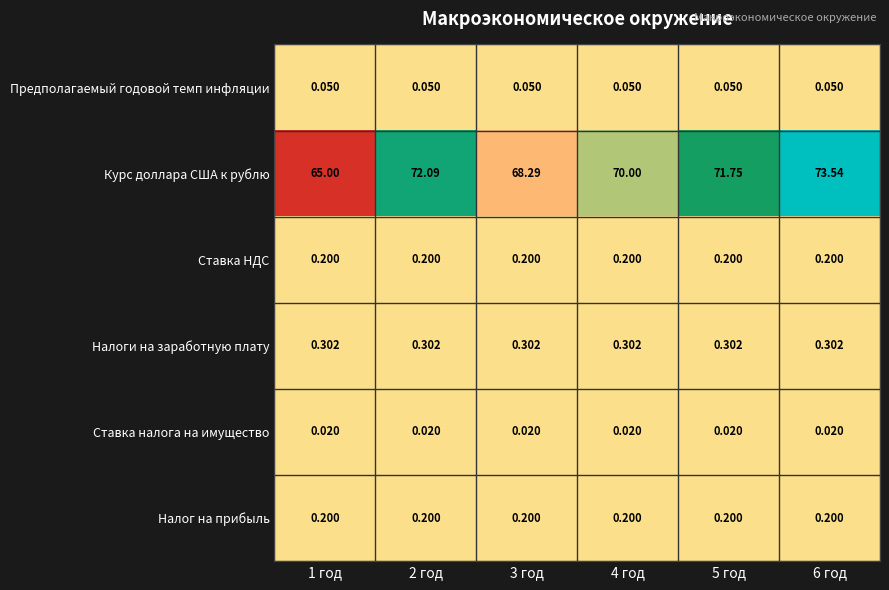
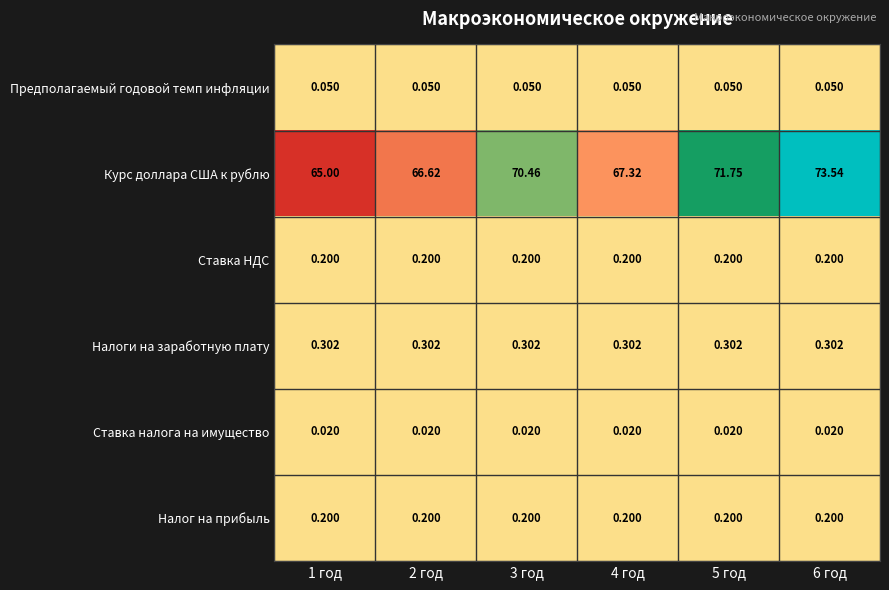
  {
    "Предполагаемый годовой темп инфляции": {
      "1 год": 0.050,
      "2 год": 0.050,
      "3 год": 0.050,
      "4 год": 0.050,
      "5 год": 0.050,
      "6 год": 0.050
    },
    "Курс доллара США к рублю": {
      "1 год": 65.00,
-     "2 год": 72.09,
-     "3 год": 68.29,
-     "4 год": 70.00,
+     "2 год": 66.62,
+     "3 год": 70.46,
+     "4 год": 67.32,
      "5 год": 71.75,
      "6 год": 73.54
    },
    "Ставка НДС": {
      "1 год": 0.200,
      "2 год": 0.200,
      "3 год": 0.200,
      "4 год": 0.200,
      "5 год": 0.200,
      "6 год": 0.200
    },
    "Налоги на заработную плату": {
      "1 год": 0.302,
      "2 год": 0.302,
      "3 год": 0.302,
      "4 год": 0.302,
      "5 год": 0.302,
      "6 год": 0.302
    },
    "Ставка налога на имущество": {
      "1 год": 0.020,
      "2 год": 0.020,
      "3 год": 0.020,
      "4 год": 0.020,
      "5 год": 0.020,
      "6 год": 0.020
    },
    "Налог на прибыль": {
      "1 год": 0.200,
      "2 год": 0.200,
      "3 год": 0.200,
      "4 год": 0.200,
      "5 год": 0.200,
      "6 год": 0.200
    }
  }
